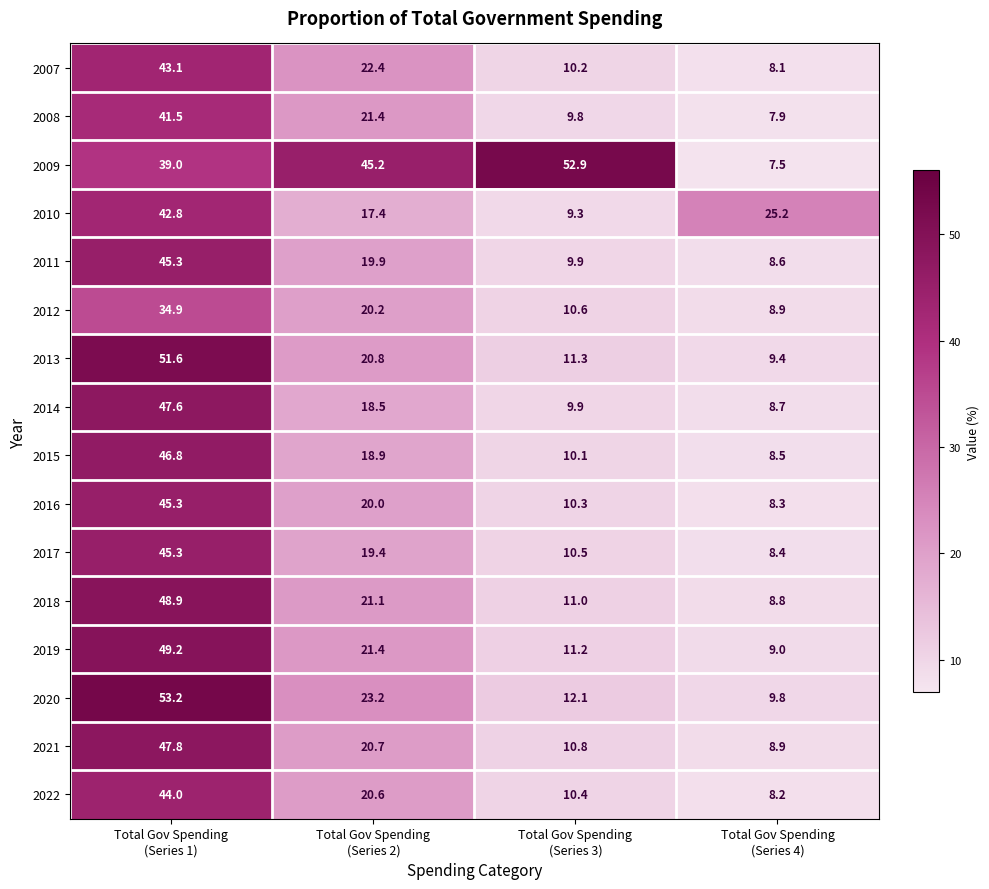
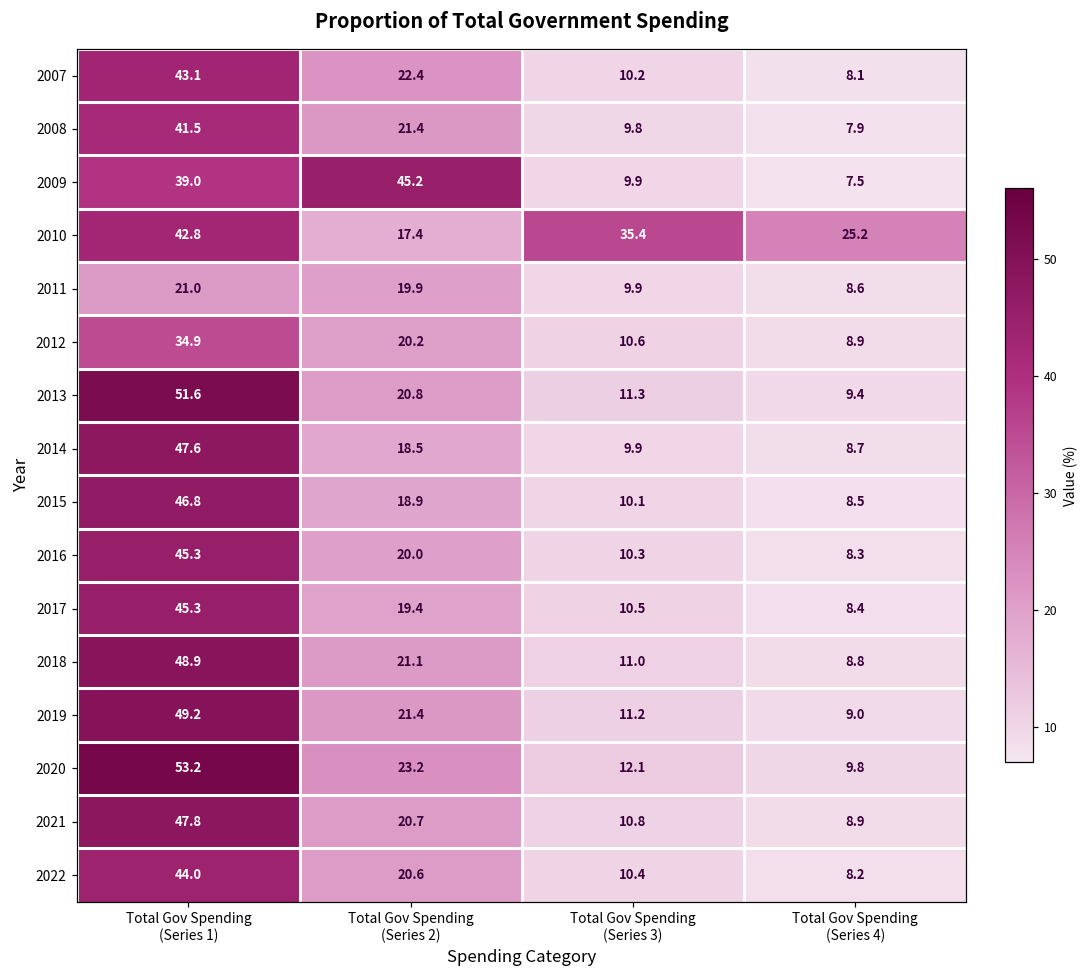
  {
    "2007": {
      "Total Gov Spending (Series 1)": 43.1,
      "Total Gov Spending (Series 2)": 22.4,
      "Total Gov Spending (Series 3)": 10.2,
      "Total Gov Spending (Series 4)": 8.1
    },
    "2008": {
      "Total Gov Spending (Series 1)": 41.5,
      "Total Gov Spending (Series 2)": 21.4,
      "Total Gov Spending (Series 3)": 9.8,
      "Total Gov Spending (Series 4)": 7.9
    },
    "2009": {
      "Total Gov Spending (Series 1)": 39.0,
      "Total Gov Spending (Series 2)": 45.2,
-     "Total Gov Spending (Series 3)": 52.9,
+     "Total Gov Spending (Series 3)": 9.9,
      "Total Gov Spending (Series 4)": 7.5
    },
    "2010": {
      "Total Gov Spending (Series 1)": 42.8,
      "Total Gov Spending (Series 2)": 17.4,
-     "Total Gov Spending (Series 3)": 9.3,
+     "Total Gov Spending (Series 3)": 35.4,
      "Total Gov Spending (Series 4)": 25.2
    },
    "2011": {
-     "Total Gov Spending (Series 1)": 45.3,
+     "Total Gov Spending (Series 1)": 21.0,
      "Total Gov Spending (Series 2)": 19.9,
      "Total Gov Spending (Series 3)": 9.9,
      "Total Gov Spending (Series 4)": 8.6
    },
    "2012": {
      "Total Gov Spending (Series 1)": 34.9,
      "Total Gov Spending (Series 2)": 20.2,
      "Total Gov Spending (Series 3)": 10.6,
      "Total Gov Spending (Series 4)": 8.9
    },
    "2013": {
      "Total Gov Spending (Series 1)": 51.6,
      "Total Gov Spending (Series 2)": 20.8,
      "Total Gov Spending (Series 3)": 11.3,
      "Total Gov Spending (Series 4)": 9.4
    },
    "2014": {
      "Total Gov Spending (Series 1)": 47.6,
      "Total Gov Spending (Series 2)": 18.5,
      "Total Gov Spending (Series 3)": 9.9,
      "Total Gov Spending (Series 4)": 8.7
    },
    "2015": {
      "Total Gov Spending (Series 1)": 46.8,
      "Total Gov Spending (Series 2)": 18.9,
      "Total Gov Spending (Series 3)": 10.1,
      "Total Gov Spending (Series 4)": 8.5
    },
    "2016": {
      "Total Gov Spending (Series 1)": 45.3,
      "Total Gov Spending (Series 2)": 20.0,
      "Total Gov Spending (Series 3)": 10.3,
      "Total Gov Spending (Series 4)": 8.3
    },
    "2017": {
      "Total Gov Spending (Series 1)": 45.3,
      "Total Gov Spending (Series 2)": 19.4,
      "Total Gov Spending (Series 3)": 10.5,
      "Total Gov Spending (Series 4)": 8.4
    },
    "2018": {
      "Total Gov Spending (Series 1)": 48.9,
      "Total Gov Spending (Series 2)": 21.1,
      "Total Gov Spending (Series 3)": 11.0,
      "Total Gov Spending (Series 4)": 8.8
    },
    "2019": {
      "Total Gov Spending (Series 1)": 49.2,
      "Total Gov Spending (Series 2)": 21.4,
      "Total Gov Spending (Series 3)": 11.2,
      "Total Gov Spending (Series 4)": 9.0
    },
    "2020": {
      "Total Gov Spending (Series 1)": 53.2,
      "Total Gov Spending (Series 2)": 23.2,
      "Total Gov Spending (Series 3)": 12.1,
      "Total Gov Spending (Series 4)": 9.8
    },
    "2021": {
      "Total Gov Spending (Series 1)": 47.8,
      "Total Gov Spending (Series 2)": 20.7,
      "Total Gov Spending (Series 3)": 10.8,
      "Total Gov Spending (Series 4)": 8.9
    },
    "2022": {
      "Total Gov Spending (Series 1)": 44.0,
      "Total Gov Spending (Series 2)": 20.6,
      "Total Gov Spending (Series 3)": 10.4,
      "Total Gov Spending (Series 4)": 8.2
    }
  }
